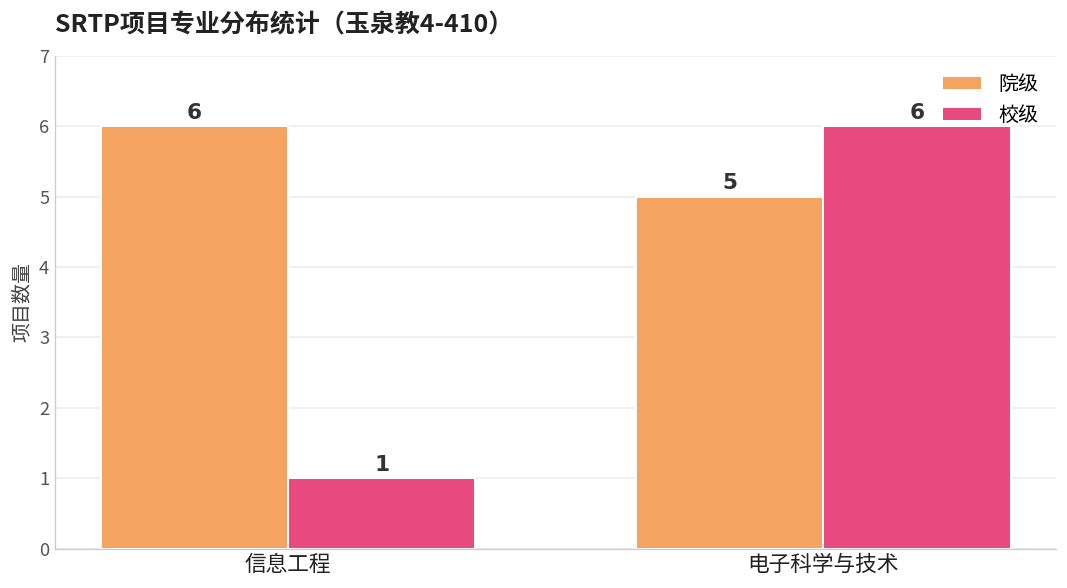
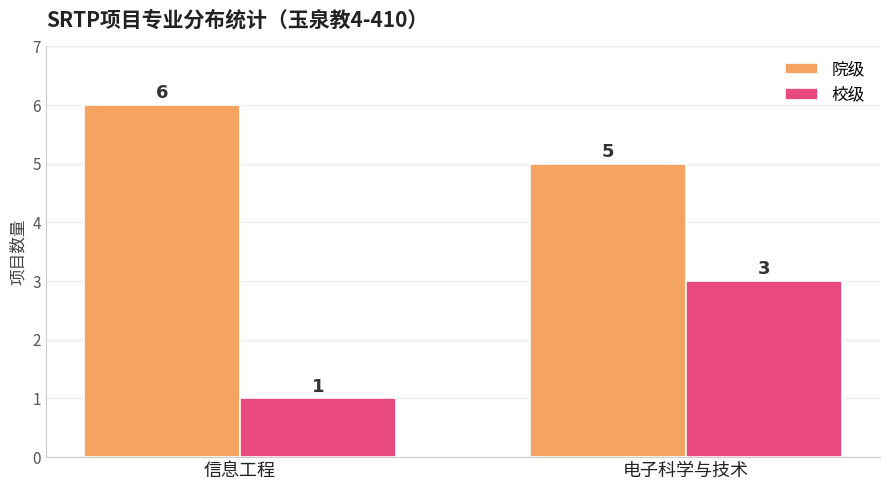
  {
    "院级": {
      "信息工程": 6,
      "电子科学与技术": 5
    },
    "校级": {
      "信息工程": 1,
-     "电子科学与技术": 6
+     "电子科学与技术": 3
    }
  }
